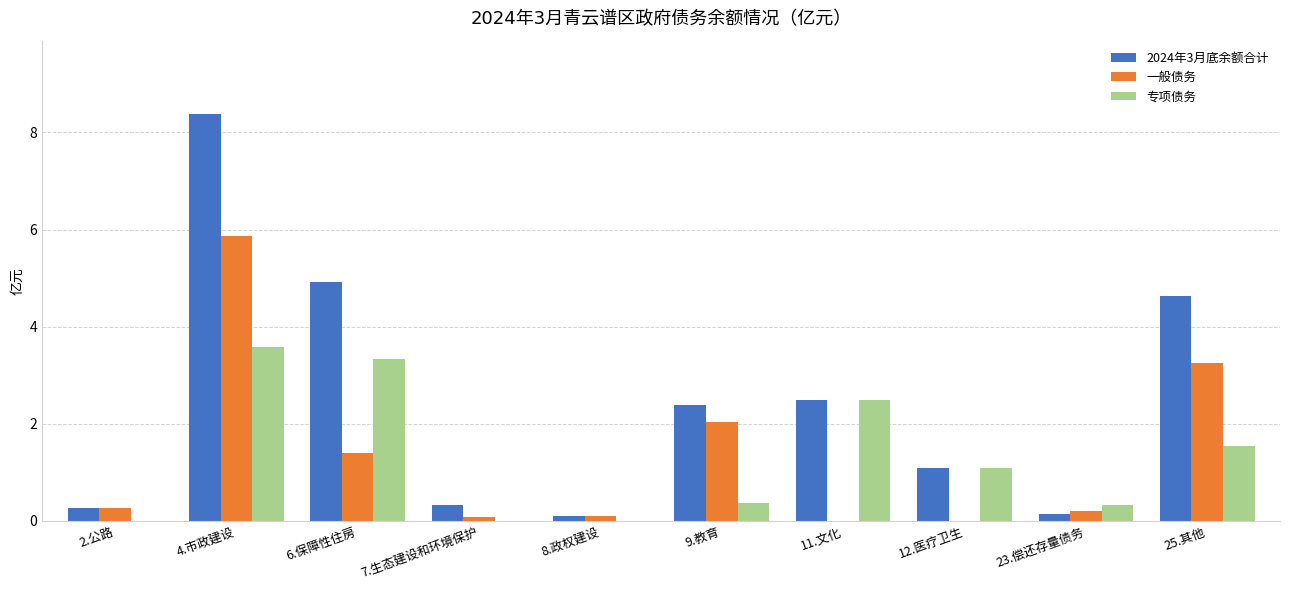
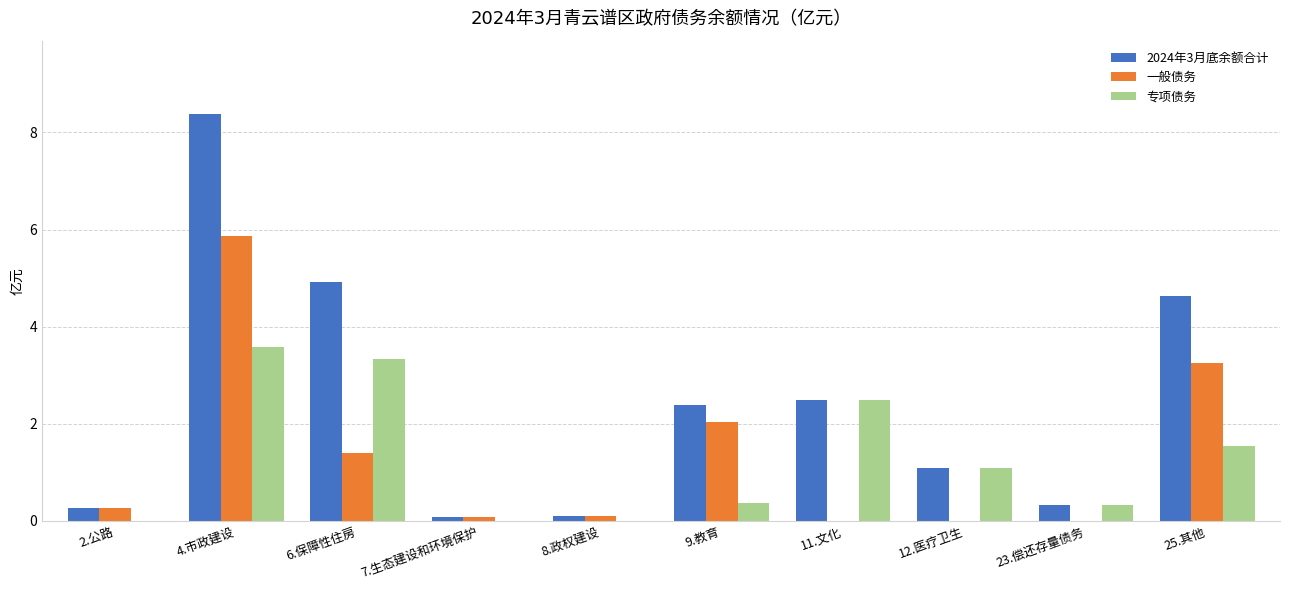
  {
    "2024年3月底余额合计": {
      "2.公路": 0.3,
      "4.市政建设": 8.4,
      "6.保障性住房": 4.9,
-     "7.生态建设和环境保护": 0.3,
+     "7.生态建设和环境保护": 0.1,
      "8.政权建设": 0.1,
      "9.教育": 2.4,
      "11.文化": 2.5,
      "12.医疗卫生": 1.1,
-     "23.偿还存量债务": 0.1,
+     "23.偿还存量债务": 0.3,
      "25.其他": 4.6
    },
    "一般债务": {
      "2.公路": 0.3,
      "4.市政建设": 5.9,
      "6.保障性住房": 1.4,
      "7.生态建设和环境保护": 0.1,
      "8.政权建设": 0.1,
      "9.教育": 2.0,
      "11.文化": 0.0,
      "12.医疗卫生": 0.0,
-     "23.偿还存量债务": 0.2,
+     "23.偿还存量债务": 0.0,
      "25.其他": 3.3
    },
    "专项债务": {
      "2.公路": 0.0,
      "4.市政建设": 3.6,
      "6.保障性住房": 3.3,
      "7.生态建设和环境保护": 0.0,
      "8.政权建设": 0.0,
      "9.教育": 0.4,
      "11.文化": 2.5,
      "12.医疗卫生": 1.1,
      "23.偿还存量债务": 0.3,
      "25.其他": 1.5
    }
  }
